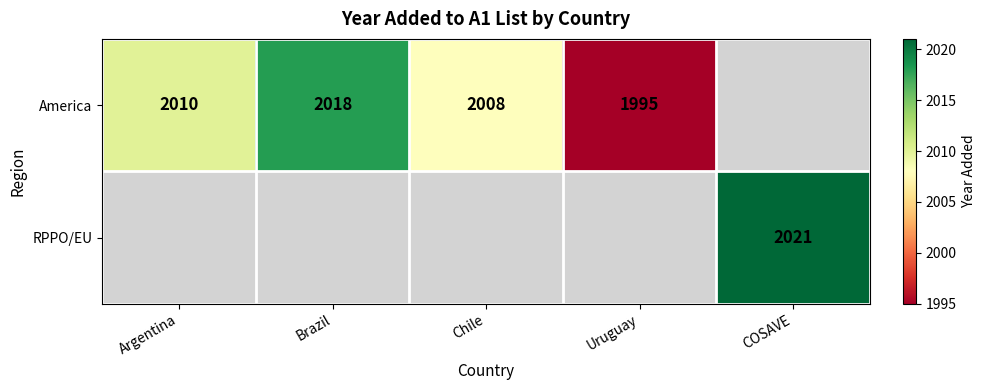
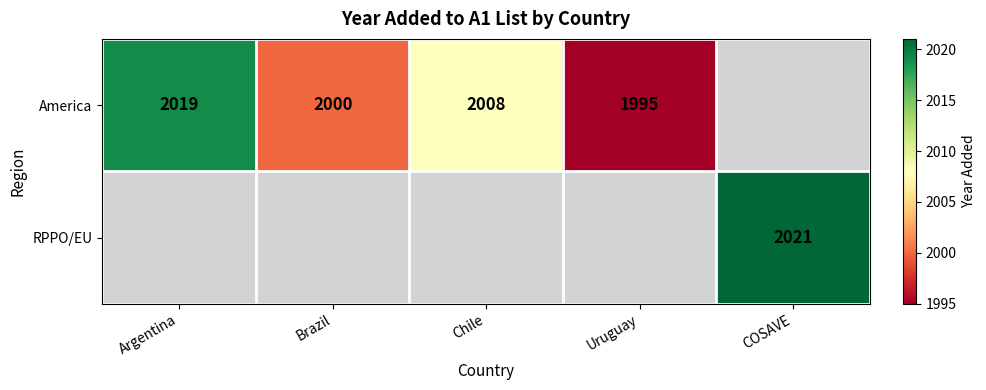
  {
    "America": {
-     "Argentina": 2010,
-     "Brazil": 2018,
+     "Argentina": 2019,
+     "Brazil": 2000,
      "Chile": 2008,
      "Uruguay": 1995
    },
    "RPPO/EU": {
      "COSAVE": 2021
    }
  }
